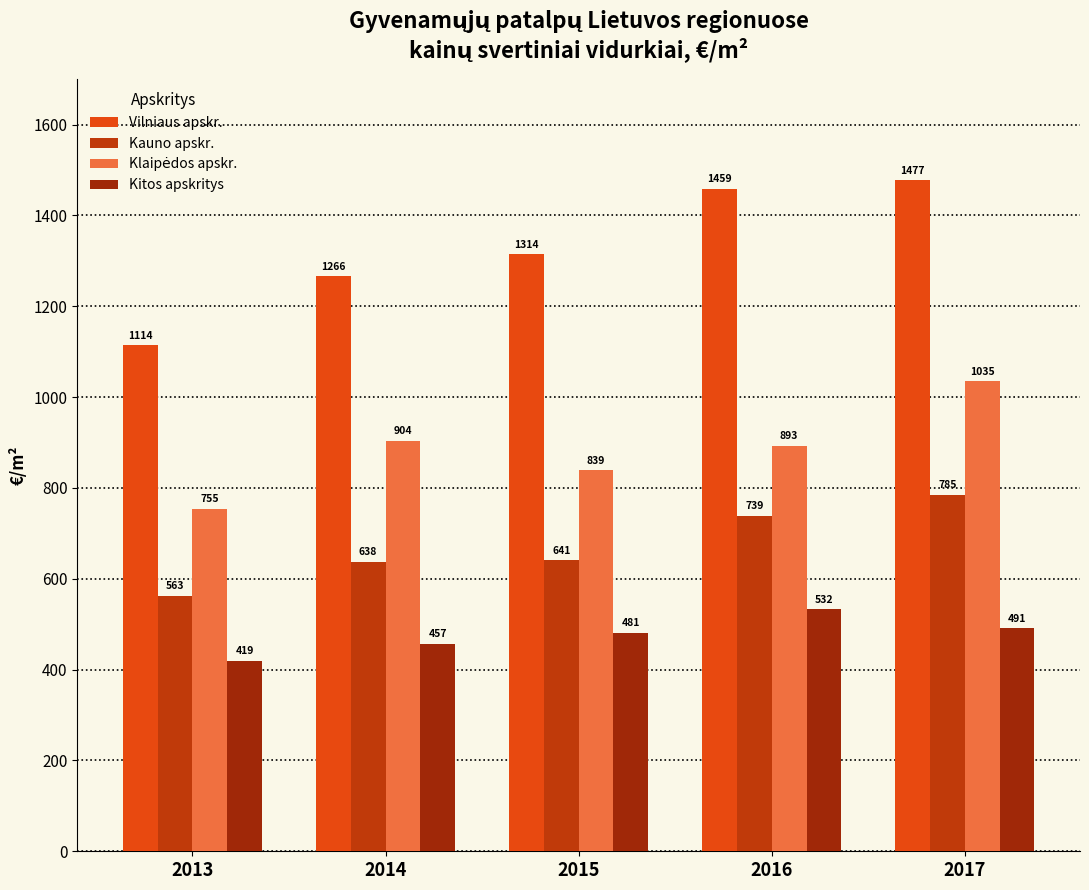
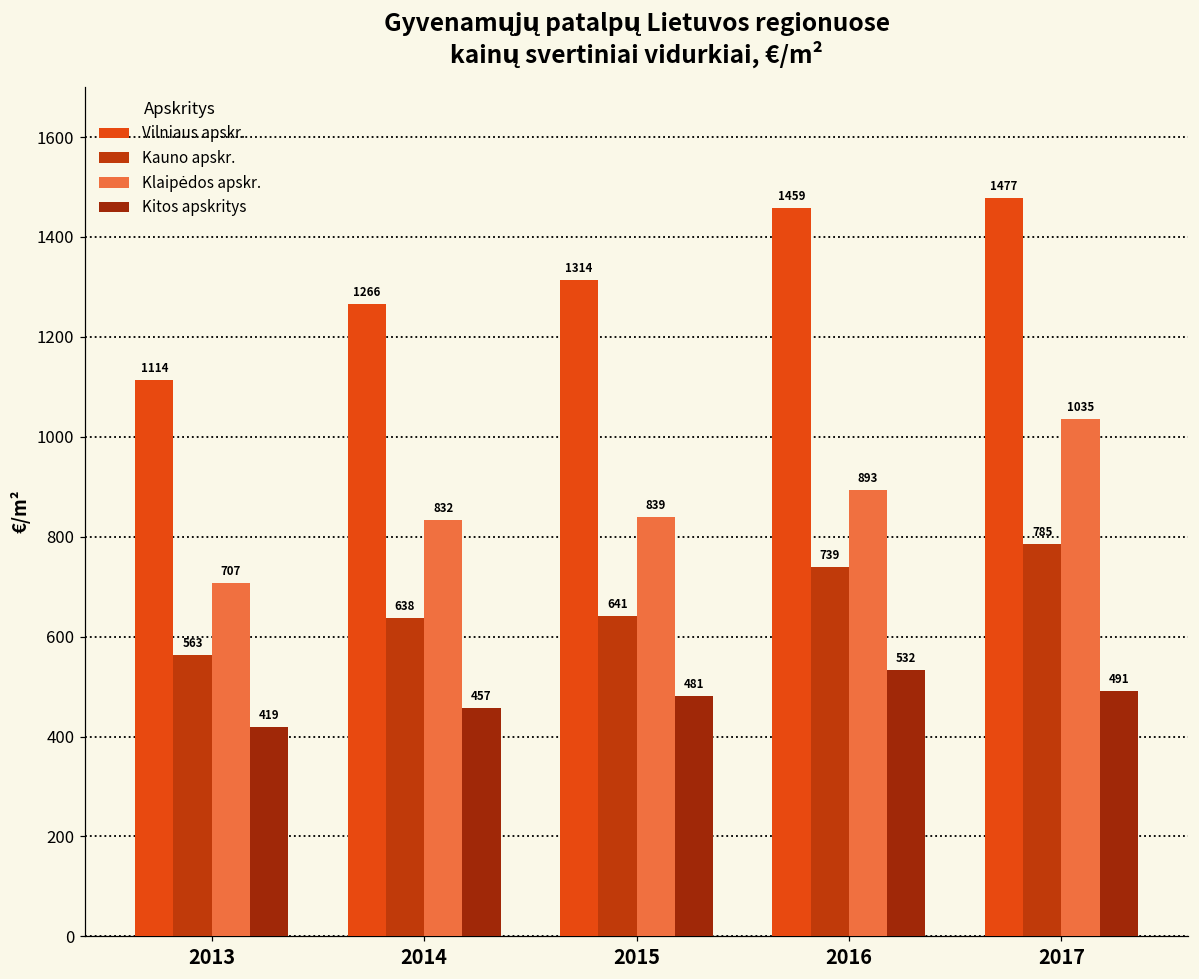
  {
    "Klaipėdos apskr.": {
-     "2013": 755,
-     "2014": 904,
+     "2013": 707,
+     "2014": 832,
      "2015": 839,
      "2016": 893,
      "2017": 1035
    }
  }
